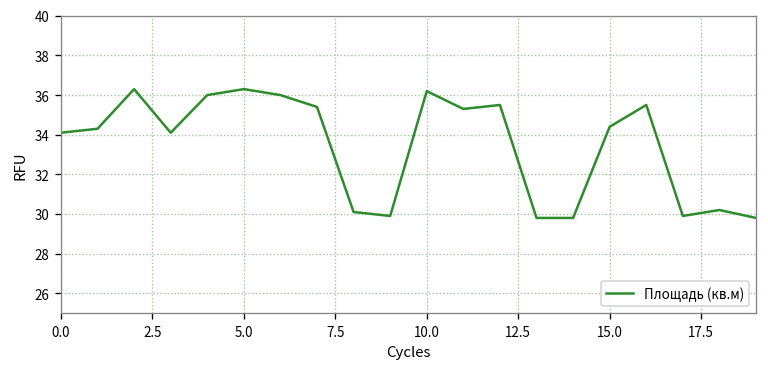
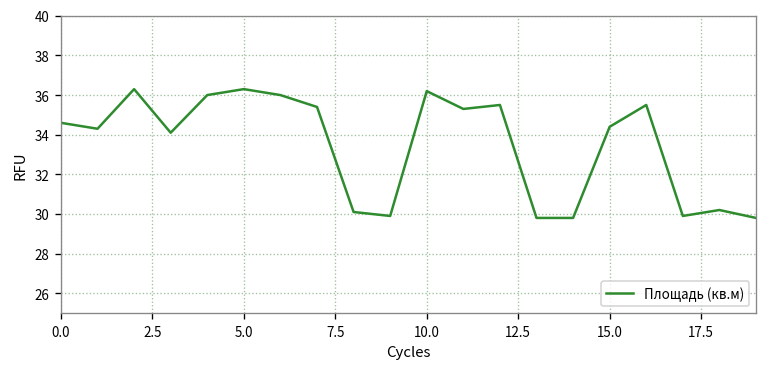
  {
-   "0.0": 34.1,
+   "0.0": 34.6,
    "5.0": 36.3,
    "10.0": 36.2,
    "15.0": 34.4
  }
